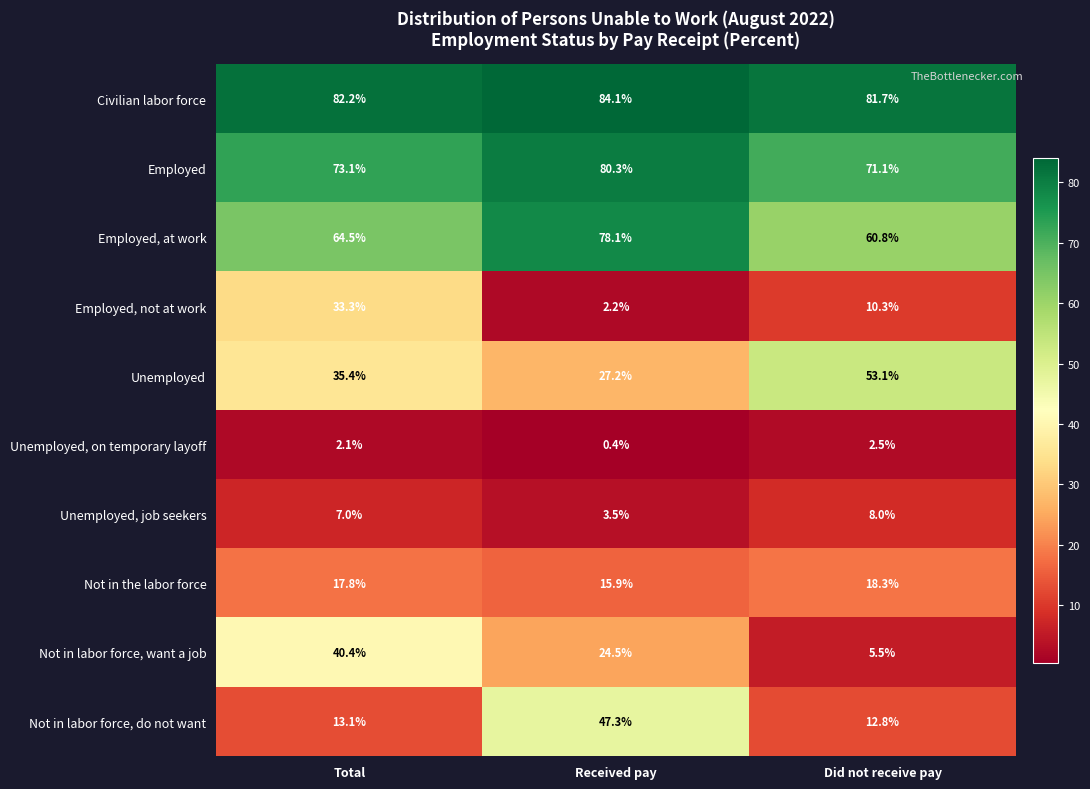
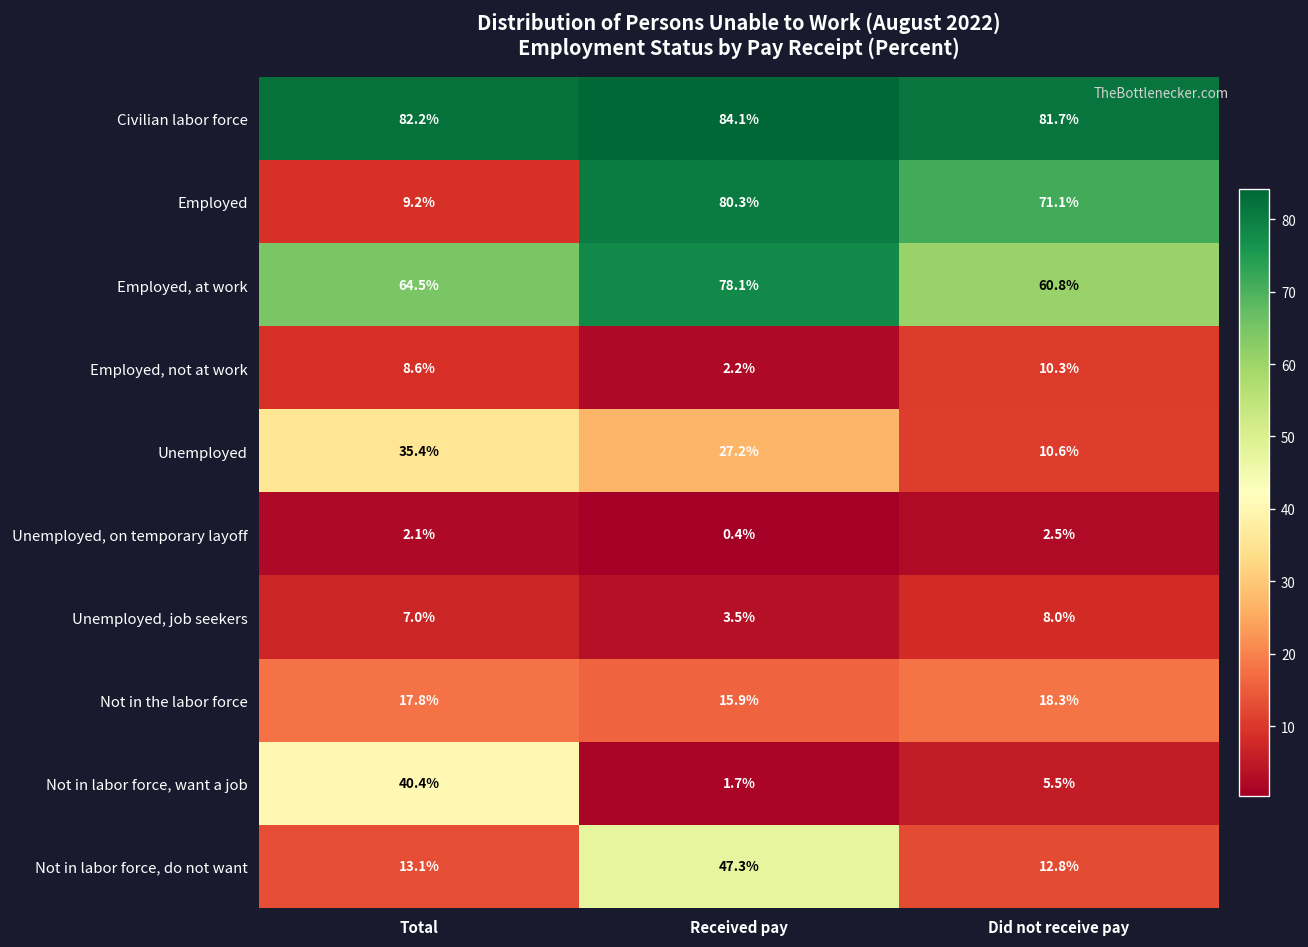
  {
    "Civilian labor force": {
      "Total": "82.2%",
      "Received pay": "84.1%"
    },
    "Employed": {
-     "Total": "73.1%",
+     "Total": "9.2%",
      "Received pay": "80.3%",
      "Did not receive pay": "71.1%"
    },
    "Employed, at work": {
      "Total": "64.5%",
      "Received pay": "78.1%",
      "Did not receive pay": "60.8%"
    },
    "Employed, not at work": {
-     "Total": "33.3%",
+     "Total": "8.6%",
      "Received pay": "2.2%",
      "Did not receive pay": "10.3%"
    },
    "Unemployed": {
      "Total": "35.4%",
      "Received pay": "27.2%",
-     "Did not receive pay": "53.1%"
+     "Did not receive pay": "10.6%"
    },
    "Unemployed, on temporary layoff": {
      "Total": "2.1%",
      "Received pay": "0.4%",
      "Did not receive pay": "2.5%"
    },
    "Unemployed, job seekers": {
      "Total": "7.0%",
      "Received pay": "3.5%",
      "Did not receive pay": "8.0%"
    },
    "Not in the labor force": {
      "Total": "17.8%",
      "Received pay": "15.9%",
      "Did not receive pay": "18.3%"
    },
    "Not in labor force, want a job": {
      "Total": "40.4%",
-     "Received pay": "24.5%",
+     "Received pay": "1.7%",
      "Did not receive pay": "5.5%"
    },
    "Not in labor force, do not want": {
      "Total": "13.1%",
      "Received pay": "47.3%",
      "Did not receive pay": "12.8%"
    }
  }
